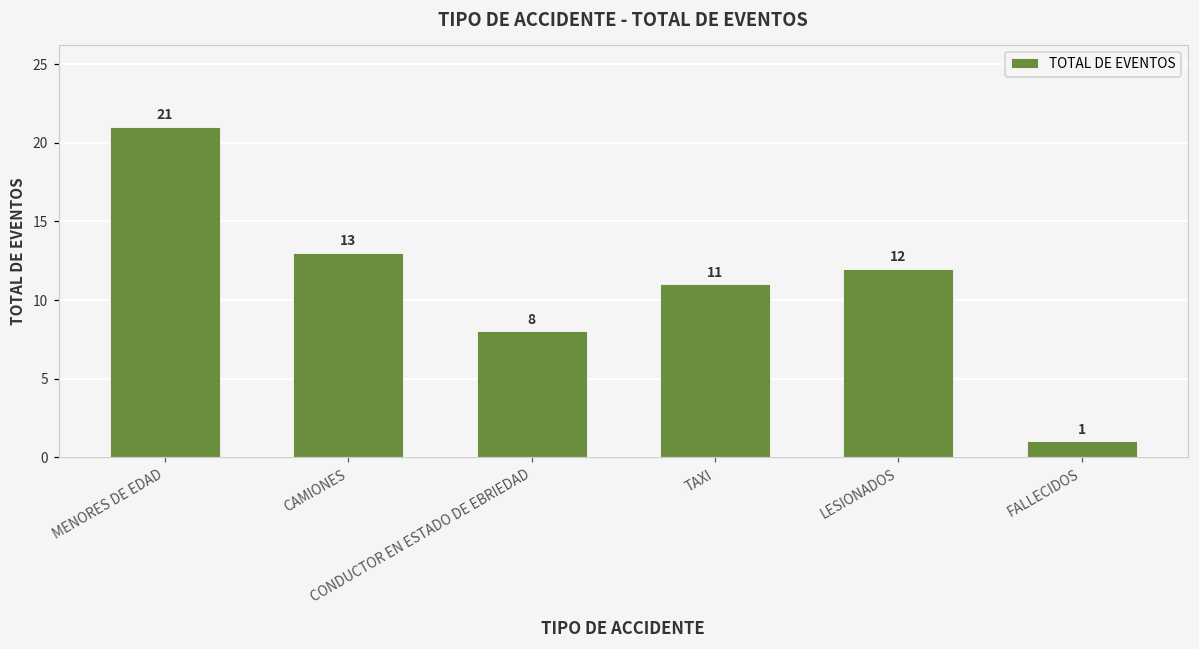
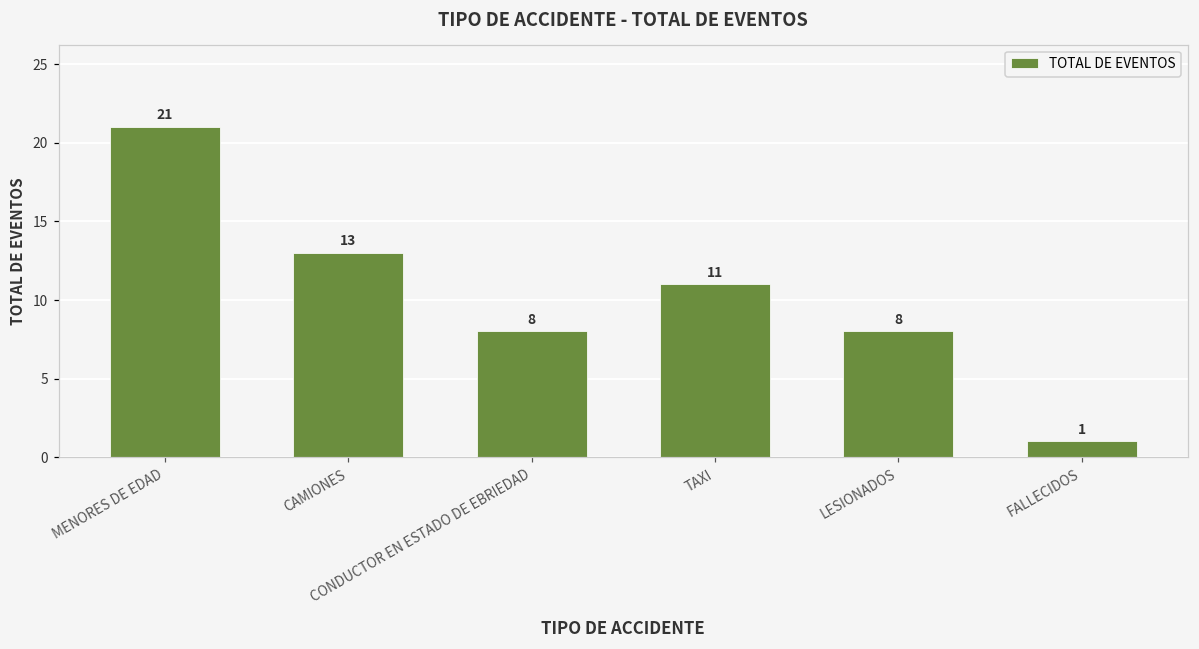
  {
    "MENORES DE EDAD": 21,
    "CAMIONES": 13,
    "CONDUCTOR EN ESTADO DE EBRIEDAD": 8,
    "TAXI": 11,
-   "LESIONADOS": 12,
+   "LESIONADOS": 8,
    "FALLECIDOS": 1
  }
